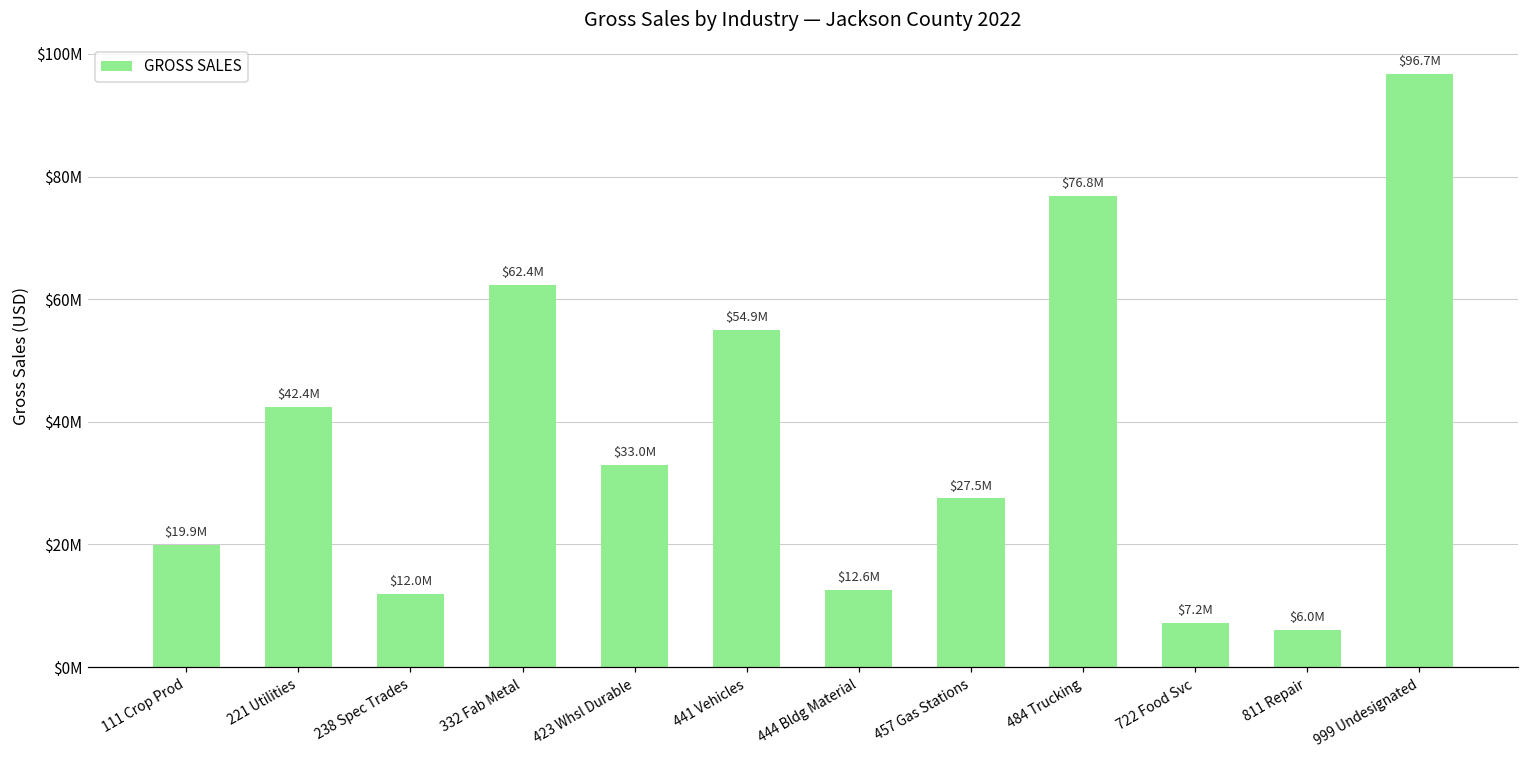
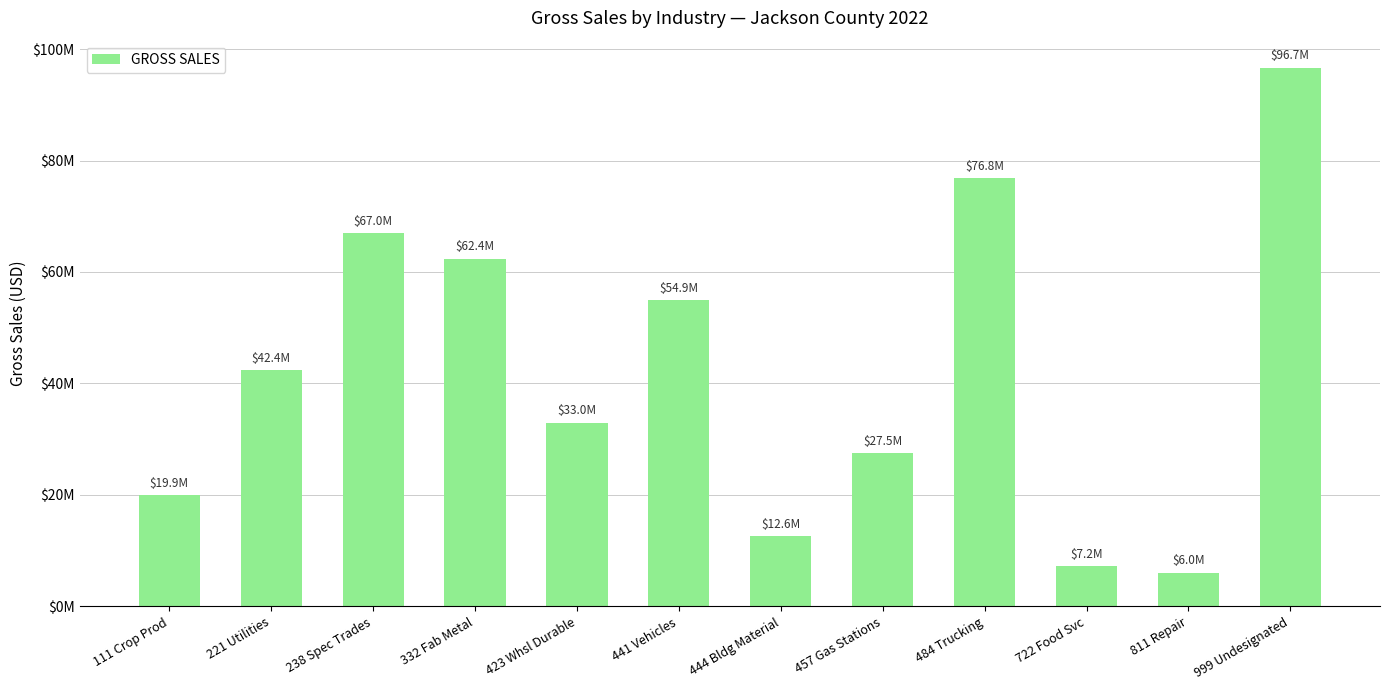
  {
    "111 Crop Prod": "$19.9M",
    "221 Utilities": "$42.4M",
-   "238 Spec Trades": "$12.0M",
+   "238 Spec Trades": "$67.0M",
    "332 Fab Metal": "$62.4M",
    "423 Whsl Durable": "$33.0M",
    "441 Vehicles": "$54.9M",
    "444 Bldg Material": "$12.6M",
    "457 Gas Stations": "$27.5M",
    "484 Trucking": "$76.8M",
    "722 Food Svc": "$7.2M",
    "811 Repair": "$6.0M",
    "999 Undesignated": "$96.7M"
  }
